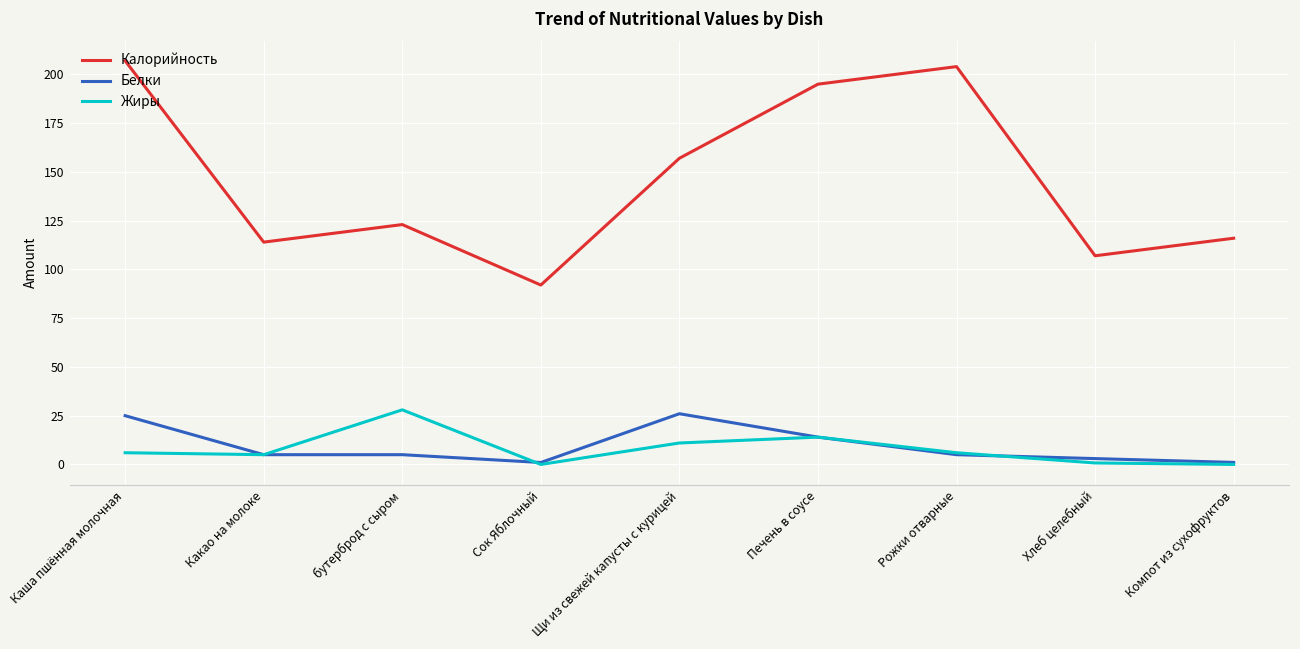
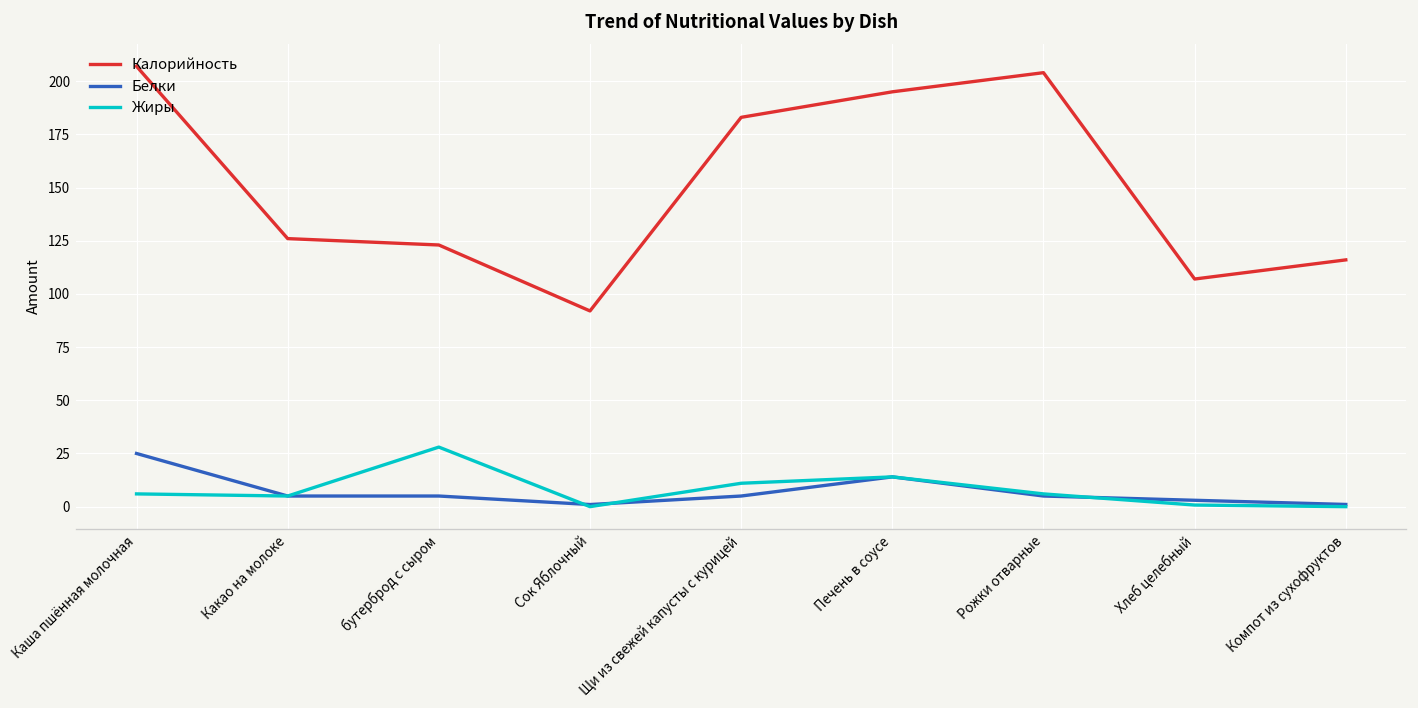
  {
    "Калорийность": {
      "Каша пшённая молочная": 207,
-     "Какао на молоке": 114,
+     "Какао на молоке": 126,
      "бутерброд с сыром": 123,
      "Сок Яблочный": 92,
-     "Щи из свежей капусты с курицей": 157,
+     "Щи из свежей капусты с курицей": 183,
      "Печень в соусе": 195,
      "Рожки отварные": 204,
      "Хлеб целебный": 107,
      "Компот из сухофруктов": 116
    },
    "Белки": {
      "Каша пшённая молочная": 25,
      "бутерброд с сыром": 5,
-     "Щи из свежей капусты с курицей": 26,
+     "Щи из свежей капусты с курицей": 5,
      "Хлеб целебный": 3
    },
    "Жиры": {
      "Каша пшённая молочная": 6,
      "бутерброд с сыром": 28,
      "Щи из свежей капусты с курицей": 11,
      "Хлеб целебный": 1
    }
  }
